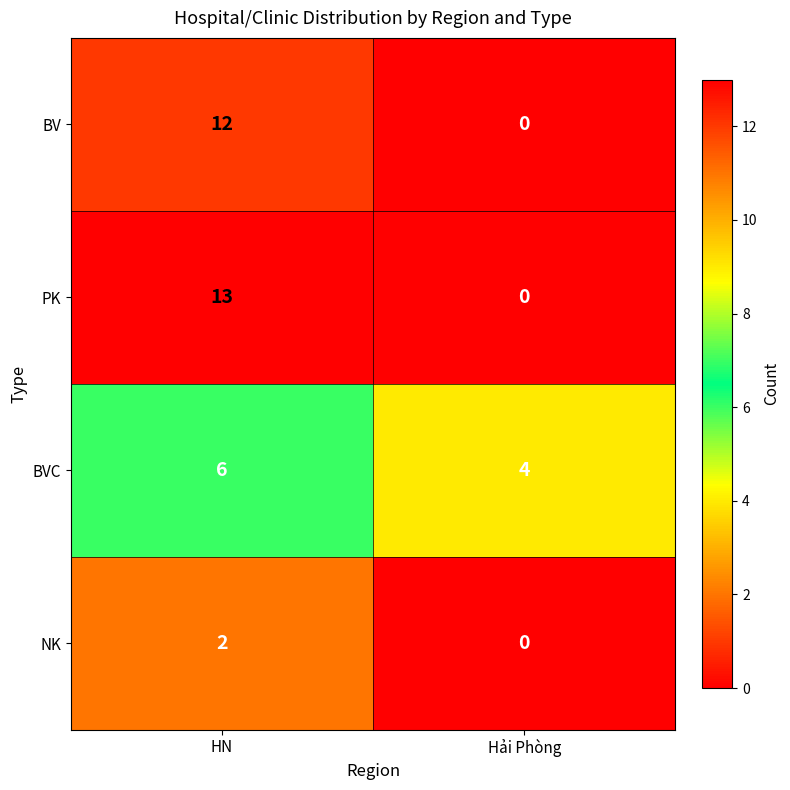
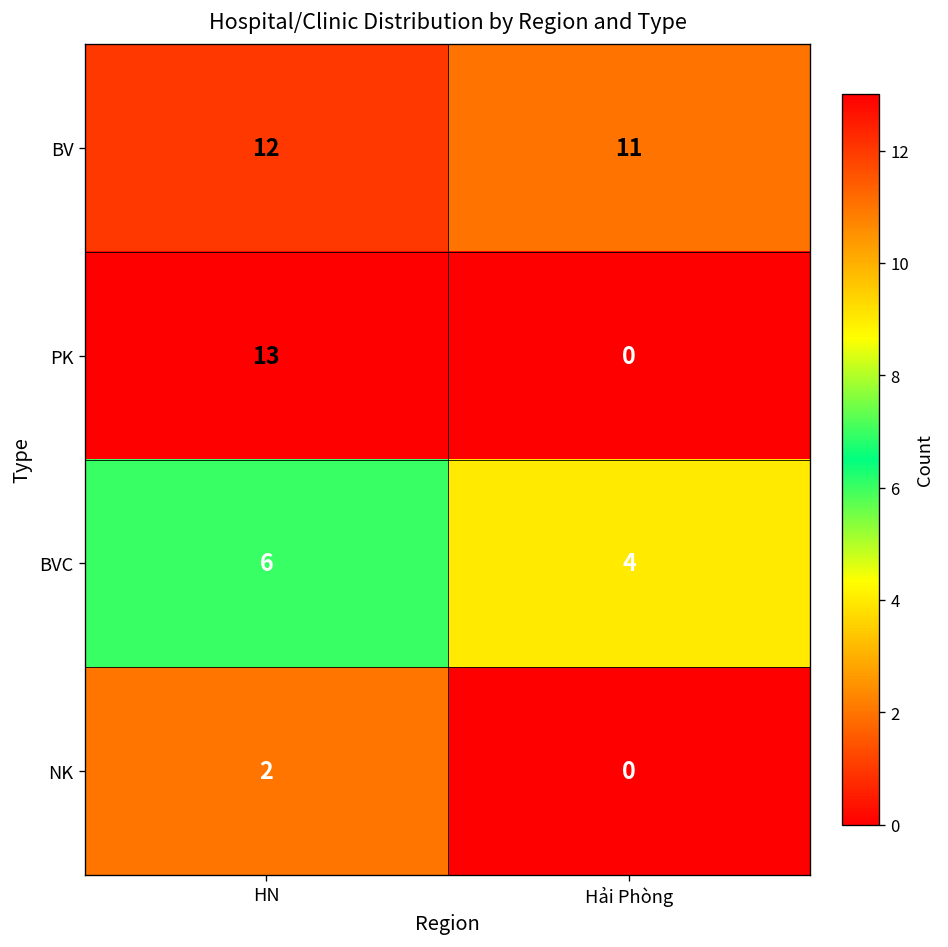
  {
    "BV": {
      "HN": 12,
-     "Hải Phòng": 0
+     "Hải Phòng": 11
    },
    "PK": {
      "HN": 13,
      "Hải Phòng": 0
    },
    "BVC": {
      "HN": 6,
      "Hải Phòng": 4
    },
    "NK": {
      "HN": 2,
      "Hải Phòng": 0
    }
  }
